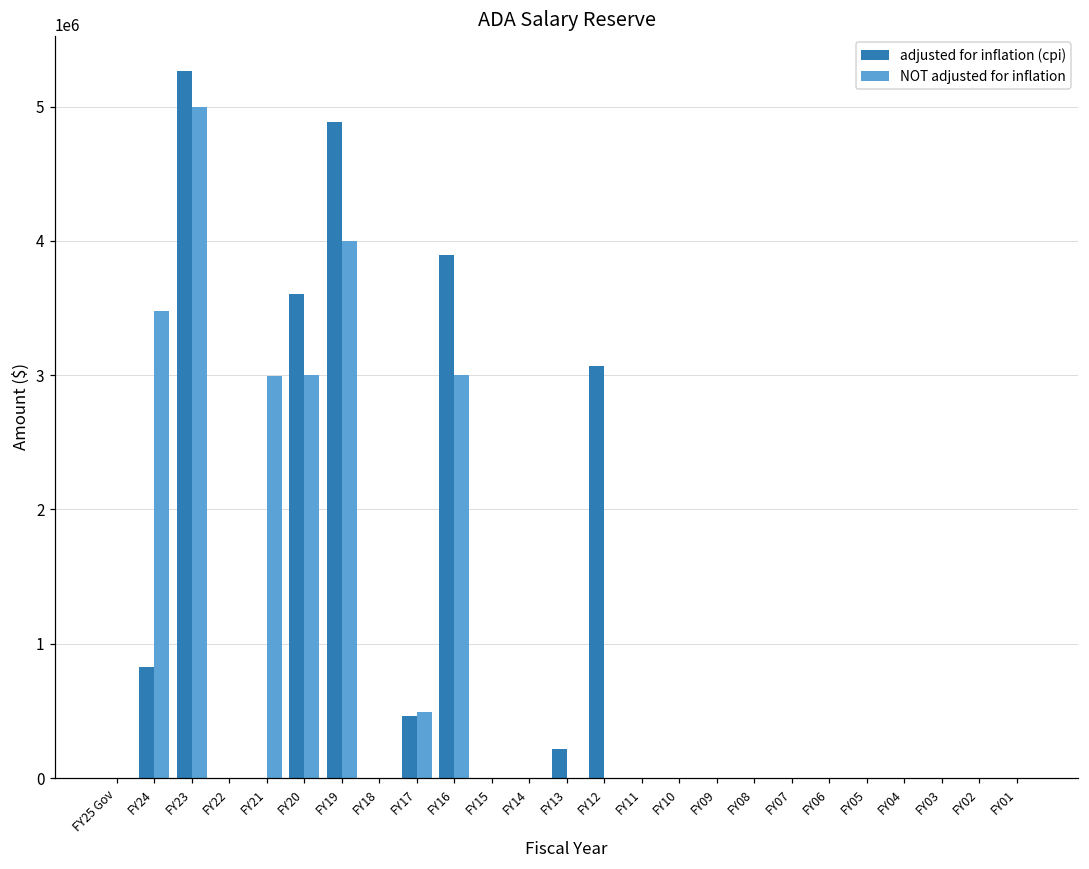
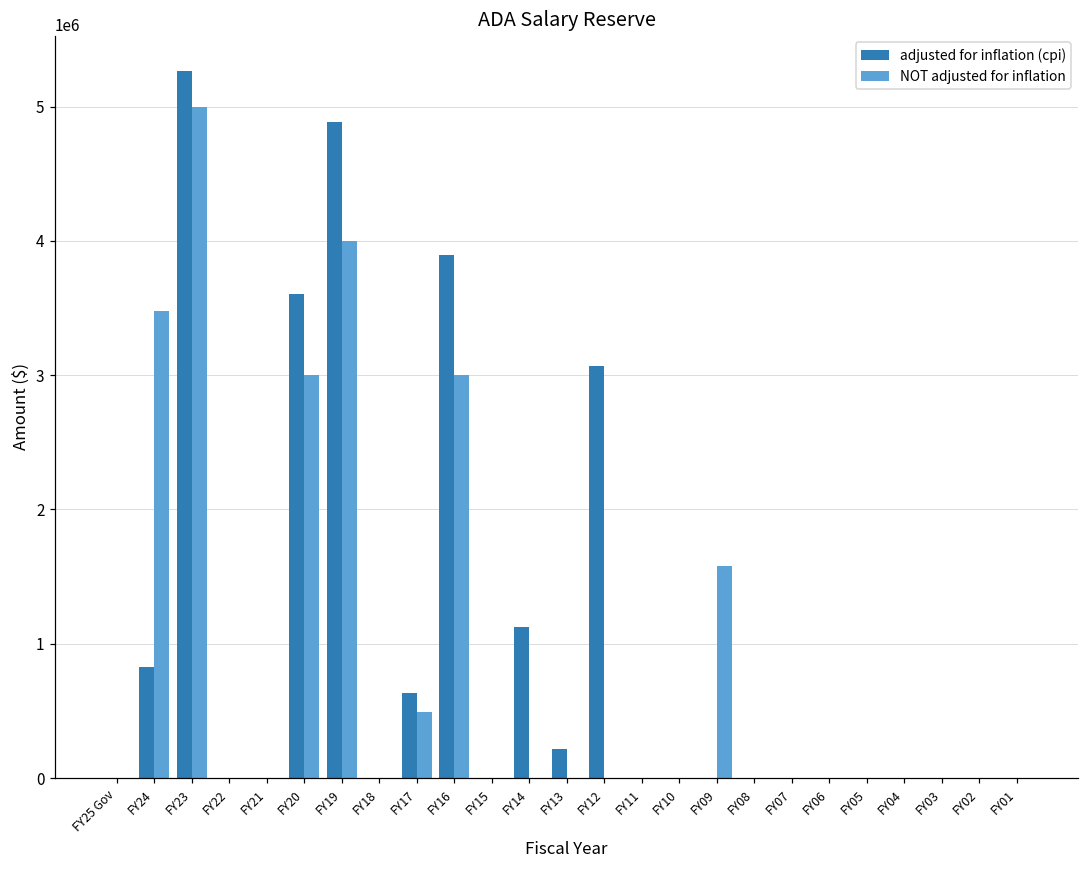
  {
    "adjusted for inflation (cpi)": {
      "FY25 Gov": 0,
      "FY24": 830000,
      "FY23": 5270000,
      "FY22": 0,
      "FY21": 0,
      "FY20": 3610000,
      "FY19": 4890000,
      "FY18": 0,
-     "FY17": 470000,
+     "FY17": 630000,
      "FY16": 3900000,
      "FY15": 0,
-     "FY14": 0,
+     "FY14": 1120000,
      "FY13": 220000,
      "FY12": 3070000,
      "FY11": 0,
      "FY10": 0,
      "FY09": 0,
      "FY08": 0,
      "FY07": 0,
      "FY06": 0,
      "FY05": 0,
      "FY04": 0,
      "FY03": 0,
      "FY02": 0,
      "FY01": 0
    },
    "NOT adjusted for inflation": {
      "FY25 Gov": 0,
      "FY24": 3480000,
      "FY23": 5000000,
      "FY22": 0,
-     "FY21": 2990000,
+     "FY21": 0,
      "FY20": 3000000,
      "FY19": 4000000,
      "FY18": 0,
      "FY17": 500000,
      "FY16": 3000000,
      "FY15": 0,
      "FY14": 0,
      "FY13": 0,
      "FY12": 0,
      "FY11": 0,
      "FY10": 0,
-     "FY09": 0,
+     "FY09": 1580000,
      "FY08": 0,
      "FY07": 0,
      "FY06": 0,
      "FY05": 0,
      "FY04": 0,
      "FY03": 0,
      "FY02": 0,
      "FY01": 0
    }
  }
